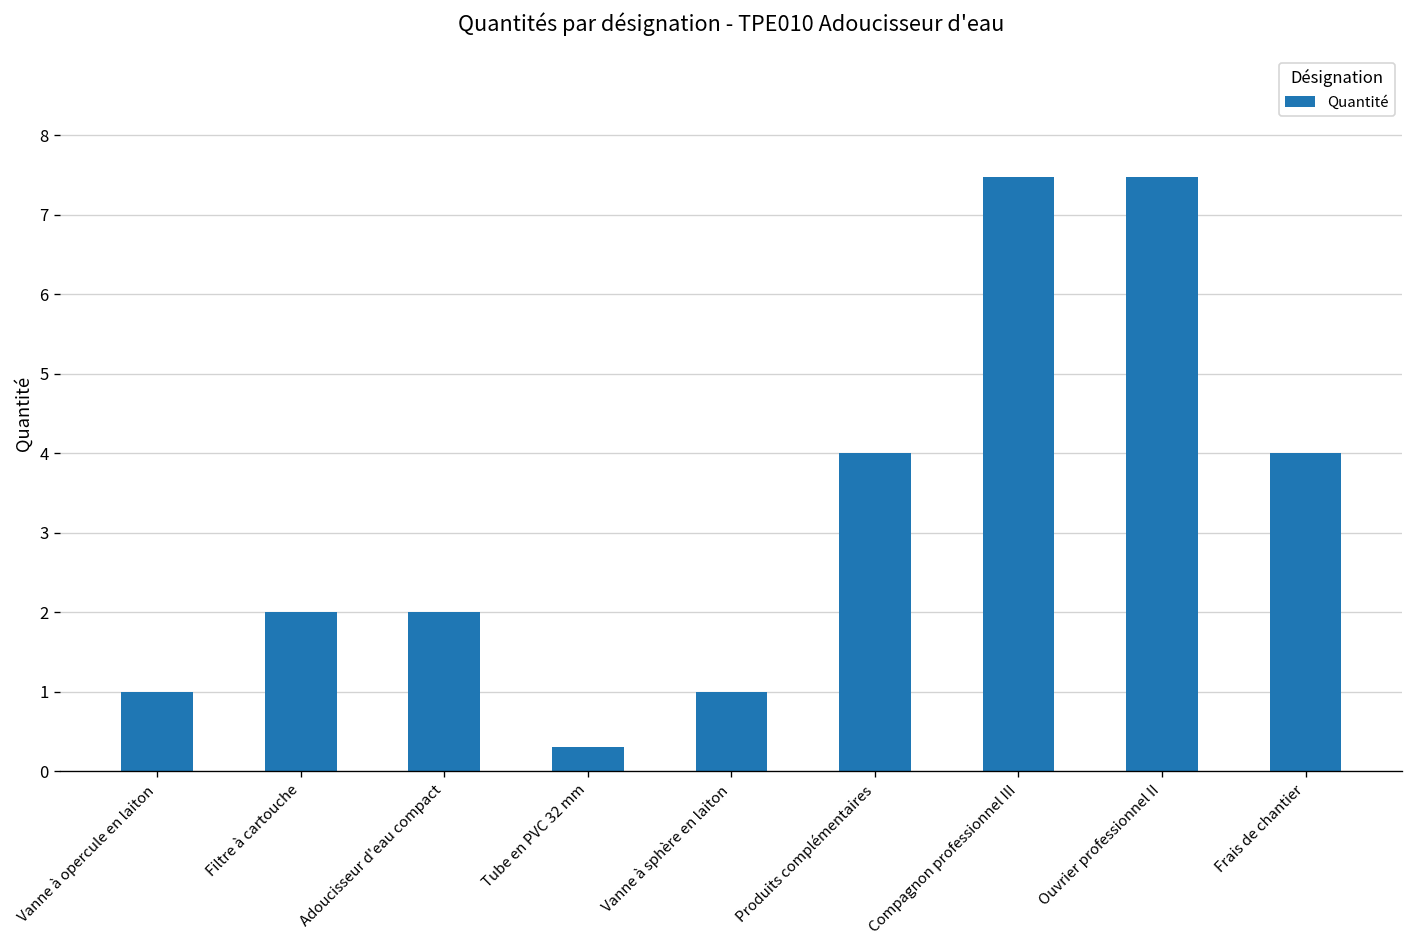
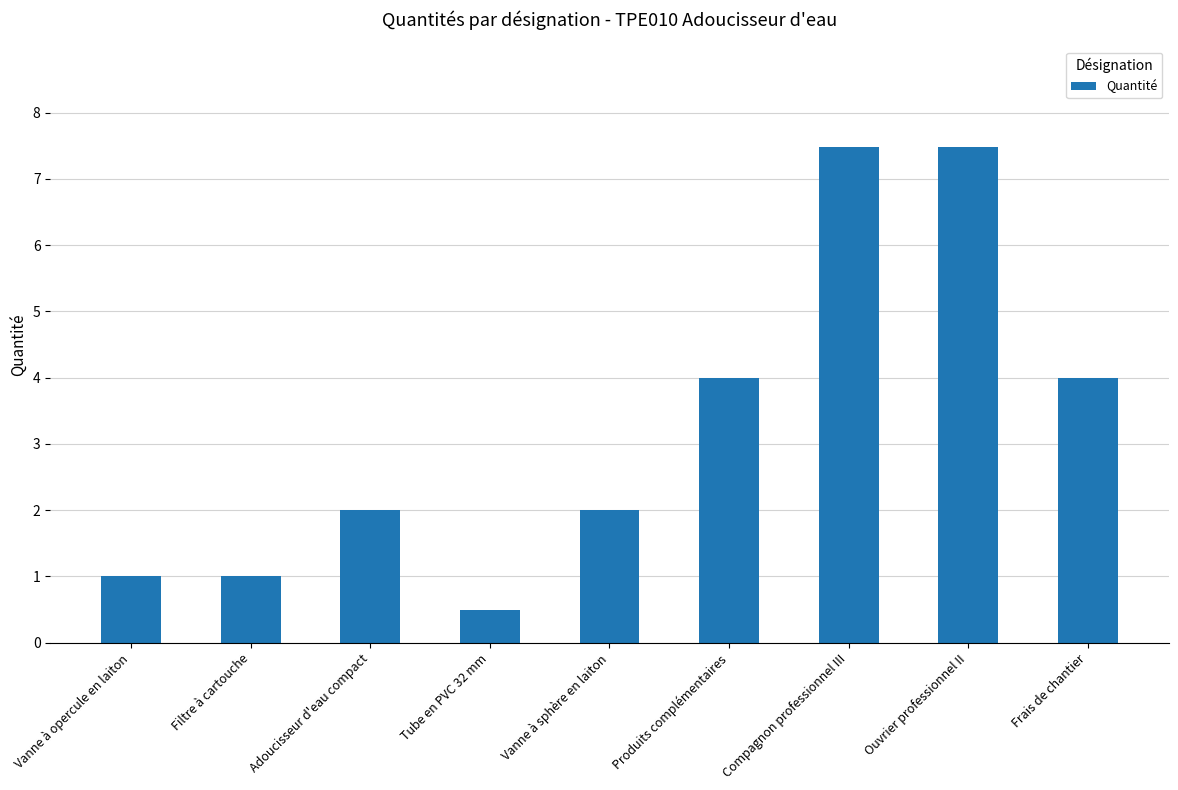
  {
    "Vanne à opercule en laiton": 1.0,
-   "Filtre à cartouche": 2,
+   "Filtre à cartouche": 1,
    "Adoucisseur d'eau compact": 2.0,
-   "Tube en PVC 32 mm": 0.3,
-   "Vanne à sphère en laiton": 1,
+   "Tube en PVC 32 mm": 0.5,
+   "Vanne à sphère en laiton": 2,
    "Produits complémentaires": 4.0,
    "Compagnon professionnel III": 7.5,
    "Ouvrier professionnel II": 7.5,
    "Frais de chantier": 4.0
  }
